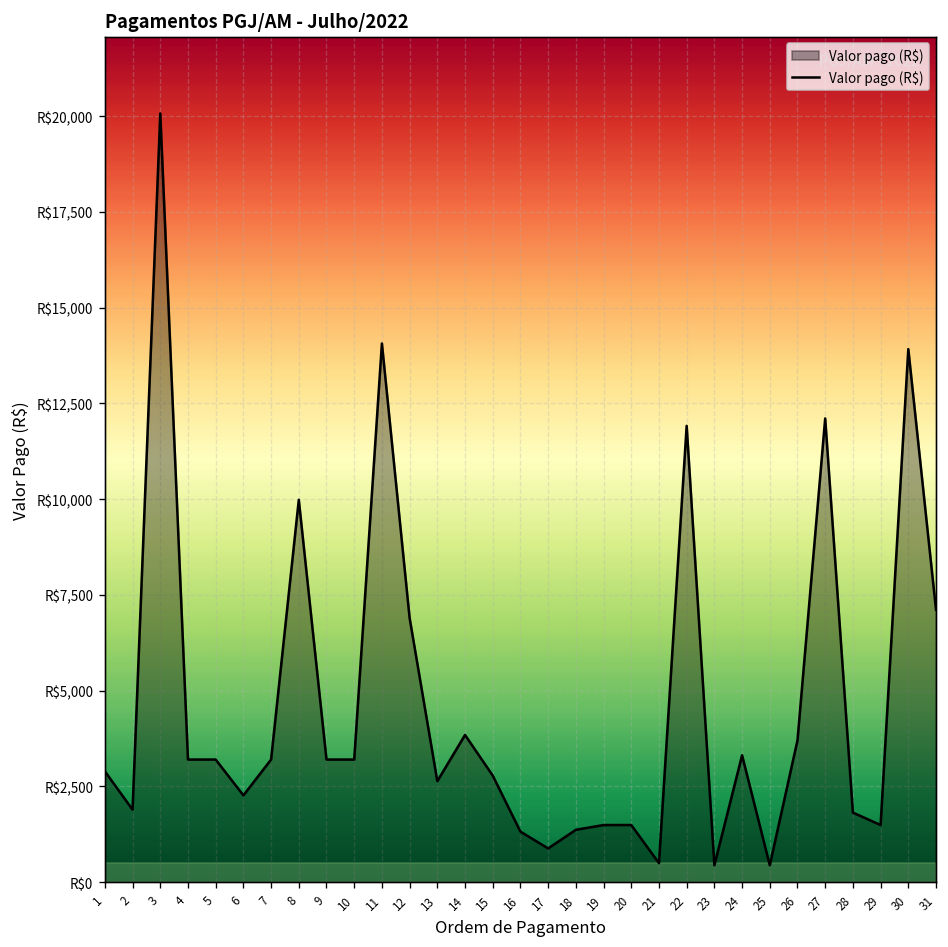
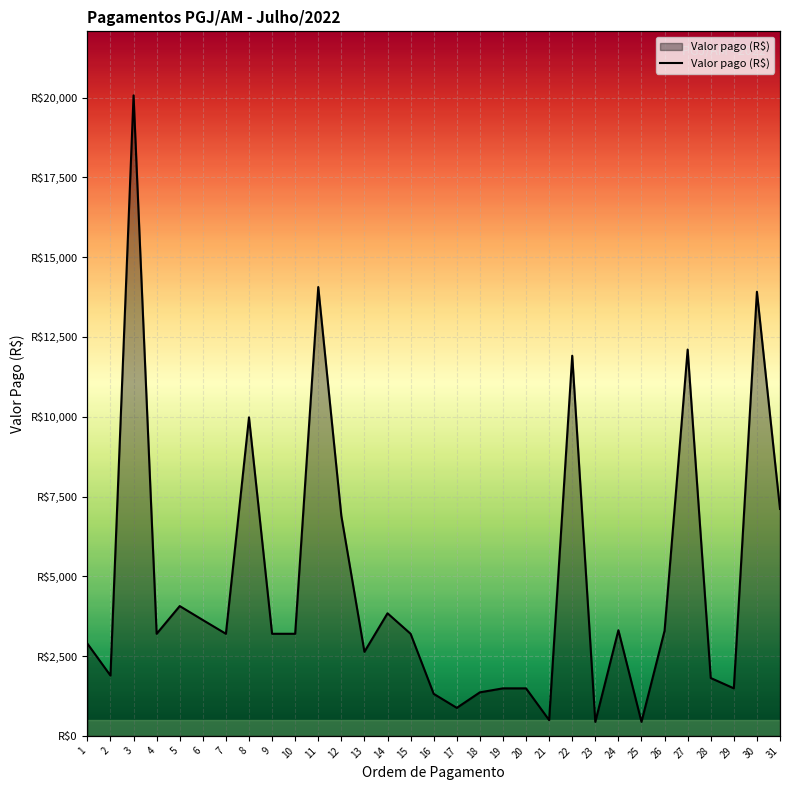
  {
    "1": "R$2,900",
    "2": "R$1,900",
    "3": "R$20,100",
    "4": "R$3,200",
-   "5": "R$3,200",
-   "6": "R$2,300",
+   "5": "R$4,100",
+   "6": "R$3,600",
    "7": "R$3,200",
    "8": "R$10,000",
    "9": "R$3,200",
    "10": "R$3,200",
    "11": "R$14,100",
    "12": "R$6,900",
    "13": "R$2,600",
    "14": "R$3,800",
-   "15": "R$2,800",
+   "15": "R$3,200",
    "16": "R$1,300",
    "17": "R$900",
    "18": "R$1,400",
    "19": "R$1,500",
    "20": "R$1,500",
    "22": "R$11,900",
    "24": "R$3,300",
-   "26": "R$3,700",
+   "26": "R$3,300",
    "27": "R$12,100",
    "28": "R$1,800",
    "29": "R$1,500",
    "30": "R$13,900",
    "31": "R$7,100"
  }
